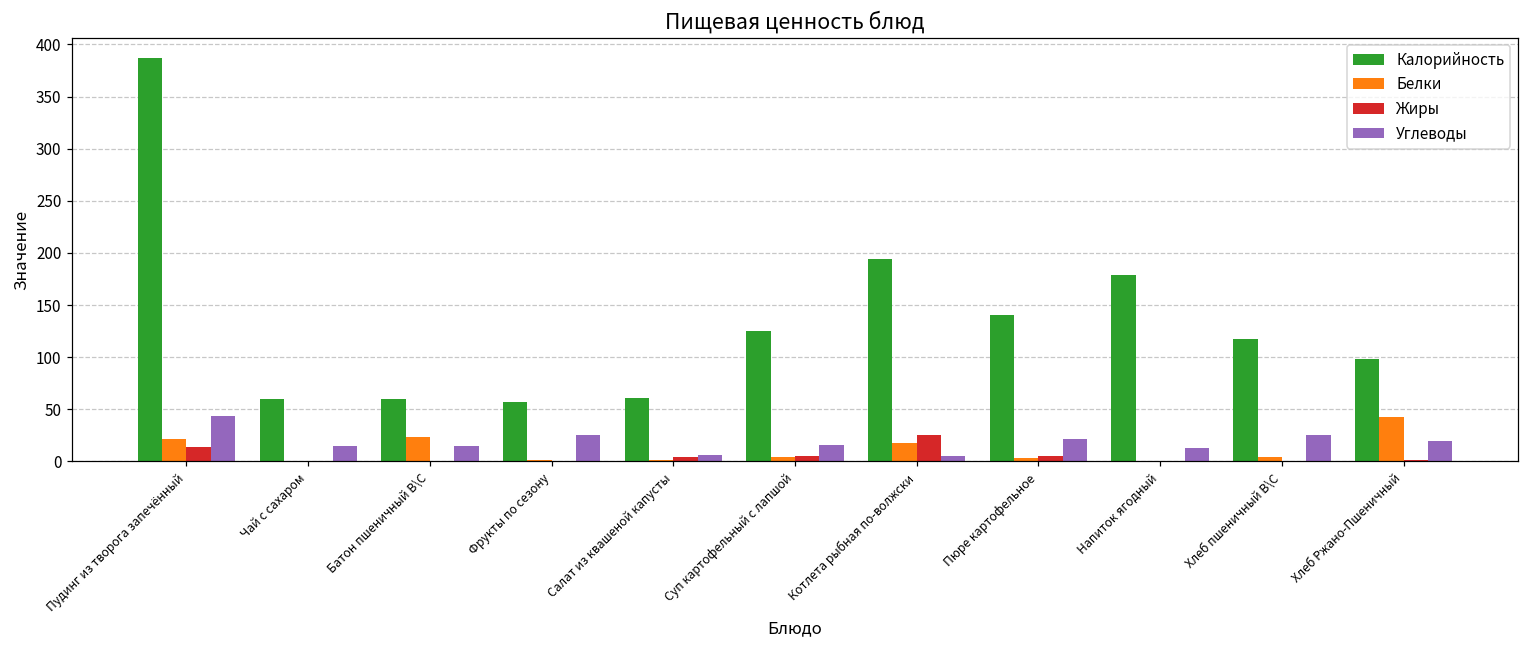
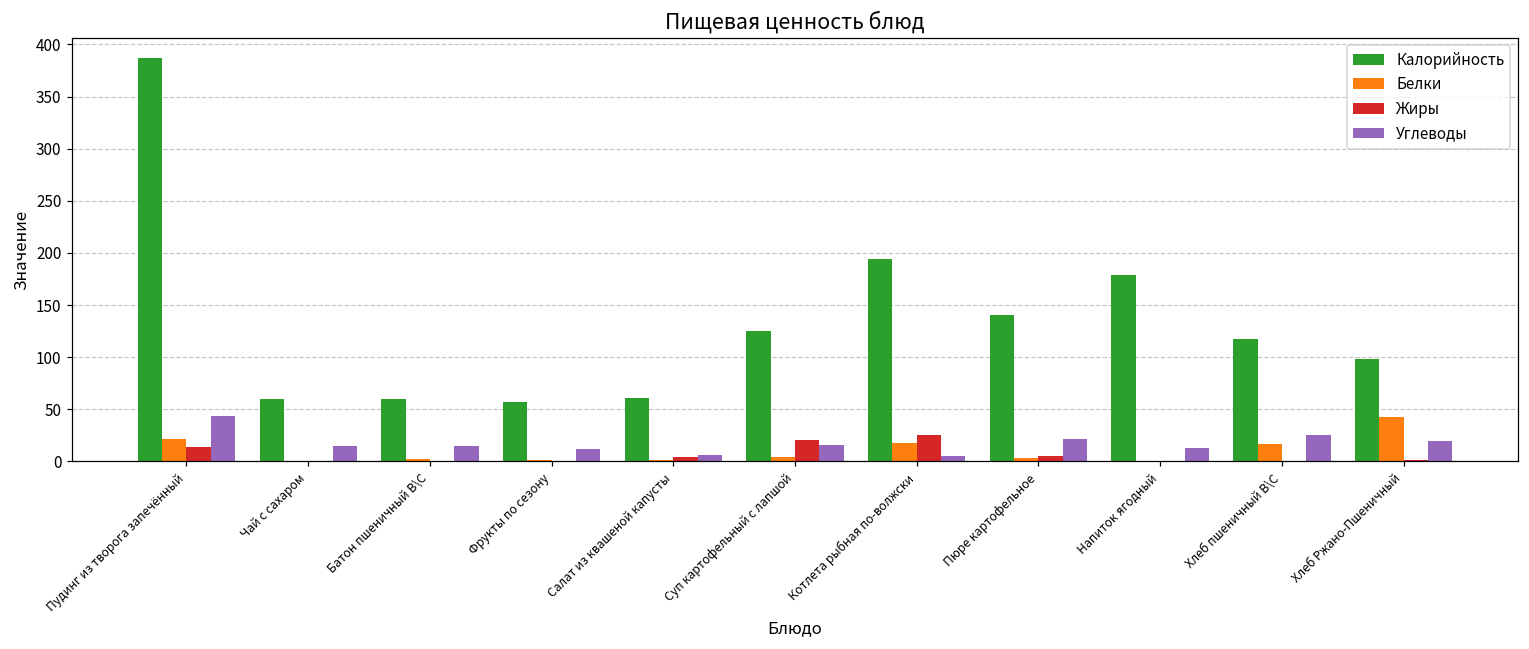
  {
    "Калорийность": {
      "Пудинг из творога запечённый": 390,
      "Чай с сахаром": 60,
      "Батон пшеничный В\\С": 60,
      "Фрукты по сезону": 60,
      "Салат из квашеной капусты": 60,
      "Суп картофельный с лапшой": 120,
      "Котлета рыбная по-волжски": 190,
      "Пюре картофельное": 140,
      "Напиток ягодный": 180,
      "Хлеб пшеничный В\\С": 120,
      "Хлеб Ржано-Пшеничный": 100
    },
    "Белки": {
      "Пудинг из творога запечённый": 20,
-     "Батон пшеничный В\\С": 20,
+     "Батон пшеничный В\\С": 0,
      "Суп картофельный с лапшой": 0,
      "Котлета рыбная по-волжски": 20,
      "Пюре картофельное": 0,
      "Напиток ягодный": 0,
-     "Хлеб пшеничный В\\С": 0,
+     "Хлеб пшеничный В\\С": 20,
      "Хлеб Ржано-Пшеничный": 40
    },
    "Жиры": {
      "Пудинг из творога запечённый": 10,
      "Фрукты по сезону": 0,
      "Салат из квашеной капусты": 0,
-     "Суп картофельный с лапшой": 10,
+     "Суп картофельный с лапшой": 20,
      "Котлета рыбная по-волжски": 30,
      "Пюре картофельное": 0,
      "Напиток ягодный": 0,
      "Хлеб пшеничный В\\С": 0
    },
    "Углеводы": {
      "Пудинг из творога запечённый": 40,
      "Чай с сахаром": 10,
      "Батон пшеничный В\\С": 10,
-     "Фрукты по сезону": 30,
+     "Фрукты по сезону": 10,
      "Салат из квашеной капусты": 10,
      "Суп картофельный с лапшой": 20,
      "Котлета рыбная по-волжски": 10,
      "Пюре картофельное": 20,
      "Напиток ягодный": 10,
      "Хлеб пшеничный В\\С": 30,
      "Хлеб Ржано-Пшеничный": 20
    }
  }
